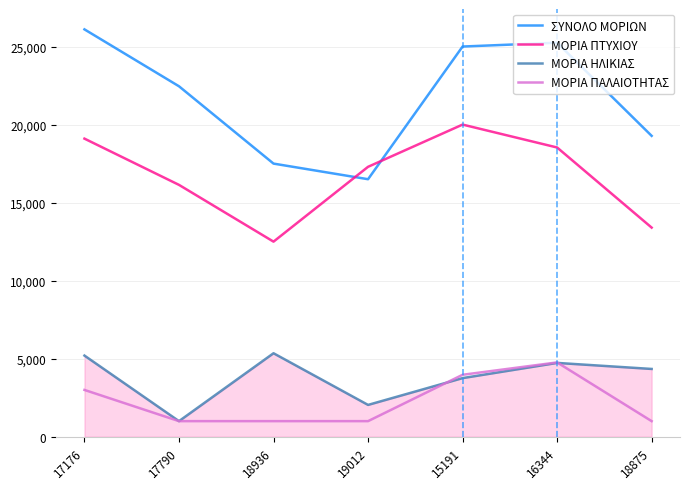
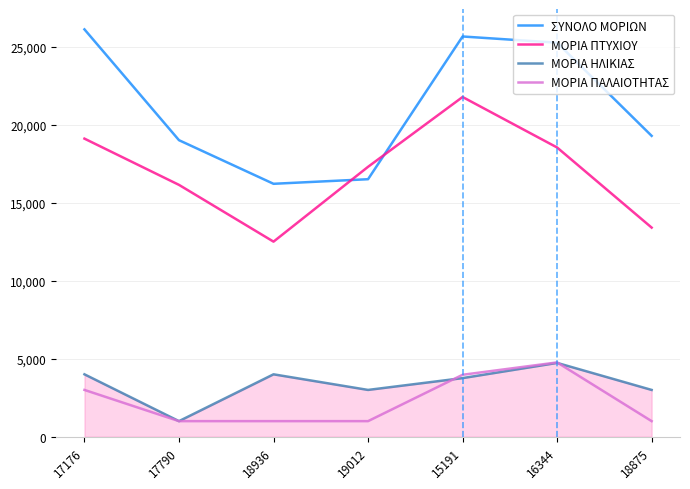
  {
    "ΣΥΝΟΛΟ ΜΟΡΙΩΝ": {
      "17176": "26,100",
-     "17790": "22,500",
-     "18936": "17,500",
+     "17790": "19,000",
+     "18936": "16,200",
      "19012": "16,500",
-     "15191": "25,000",
+     "15191": "25,600",
      "18875": "19,300"
    },
    "ΜΟΡΙΑ ΠΤΥΧΙΟΥ": {
      "17176": "19,100",
      "17790": "16,100",
      "18936": "12,500",
      "19012": "17,300",
-     "15191": "20,000",
+     "15191": "21,800",
      "16344": "18,500",
      "18875": "13,400"
    },
    "ΜΟΡΙΑ ΗΛΙΚΙΑΣ": {
-     "17176": "5,200",
-     "18936": "5,400",
-     "19012": "2,000",
+     "17176": "4,000",
+     "18936": "4,000",
+     "19012": "3,000",
      "15191": "3,800",
-     "18875": "4,300"
+     "18875": "3,000"
    },
    "ΜΟΡΙΑ ΠΑΛΑΙΟΤΗΤΑΣ": {
      "17176": "3,000",
      "18936": "1,000",
      "19012": "1,000",
      "15191": "4,000",
      "18875": "1,000"
    }
  }
